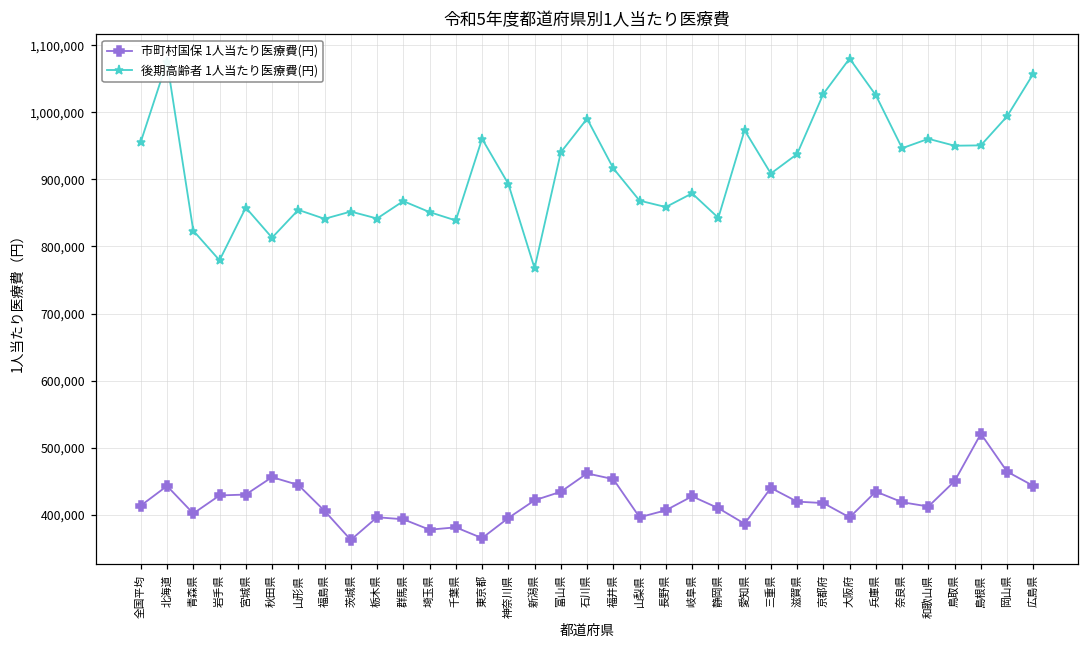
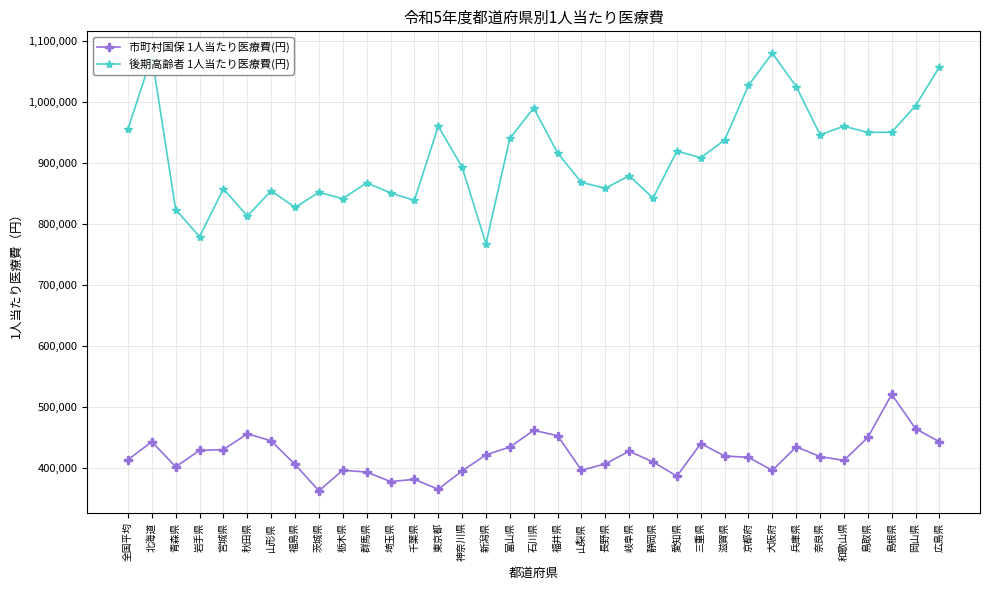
  {
    "市町村国保 1人当たり医療費(円)": {
      "全国平均": "410,000",
      "北海道": "440,000",
      "青森県": "400,000",
      "岩手県": "430,000",
      "宮城県": "430,000",
      "秋田県": "460,000",
      "山形県": "440,000",
      "福島県": "410,000",
      "茨城県": "360,000",
      "栃木県": "400,000",
      "群馬県": "390,000",
      "埼玉県": "380,000",
      "千葉県": "380,000",
      "東京都": "370,000",
      "神奈川県": "400,000",
      "新潟県": "420,000",
      "富山県": "430,000",
      "石川県": "460,000",
      "福井県": "450,000",
      "山梨県": "400,000",
      "長野県": "410,000",
      "岐阜県": "430,000",
      "静岡県": "410,000",
      "愛知県": "390,000",
      "三重県": "440,000",
      "滋賀県": "420,000",
      "京都府": "420,000",
      "大阪府": "400,000",
      "兵庫県": "430,000",
      "奈良県": "420,000",
      "和歌山県": "410,000",
      "鳥取県": "450,000",
      "島根県": "520,000",
      "岡山県": "460,000",
      "広島県": "440,000"
    },
    "後期高齢者 1人当たり医療費(円)": {
      "全国平均": "960,000",
      "青森県": "820,000",
      "岩手県": "780,000",
      "宮城県": "860,000",
      "秋田県": "810,000",
      "山形県": "850,000",
-     "福島県": "840,000",
+     "福島県": "830,000",
      "茨城県": "850,000",
      "栃木県": "840,000",
      "群馬県": "870,000",
      "埼玉県": "850,000",
      "千葉県": "840,000",
      "東京都": "960,000",
      "神奈川県": "890,000",
      "新潟県": "770,000",
      "富山県": "940,000",
      "石川県": "990,000",
      "福井県": "920,000",
      "山梨県": "870,000",
      "長野県": "860,000",
      "岐阜県": "880,000",
      "静岡県": "840,000",
-     "愛知県": "970,000",
+     "愛知県": "920,000",
      "三重県": "910,000",
      "滋賀県": "940,000",
      "京都府": "1,030,000",
      "大阪府": "1,080,000",
      "兵庫県": "1,030,000",
      "奈良県": "950,000",
      "和歌山県": "960,000",
      "鳥取県": "950,000",
      "島根県": "950,000",
      "岡山県": "990,000",
      "広島県": "1,060,000"
    }
  }
